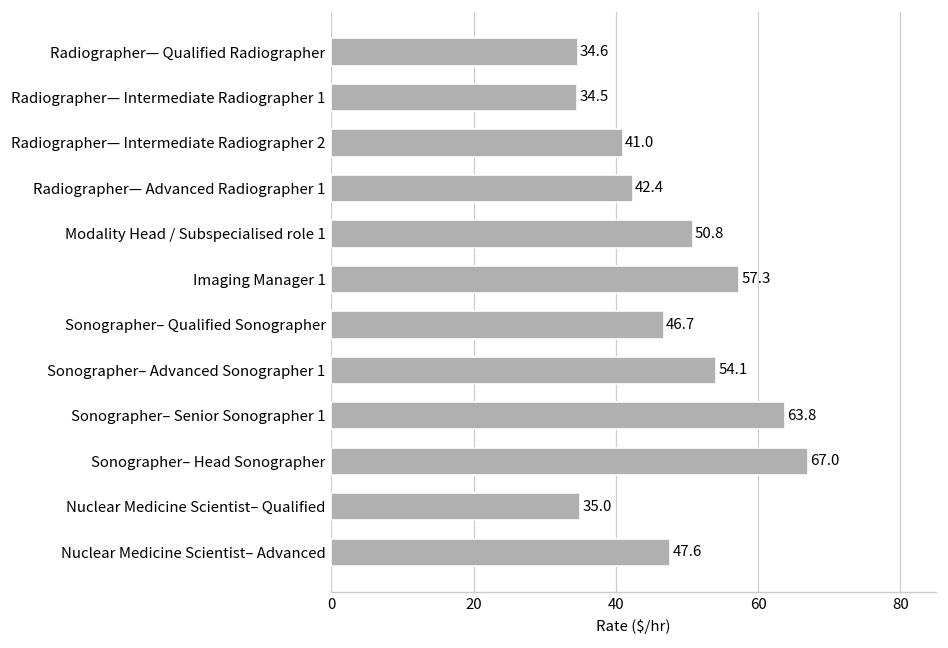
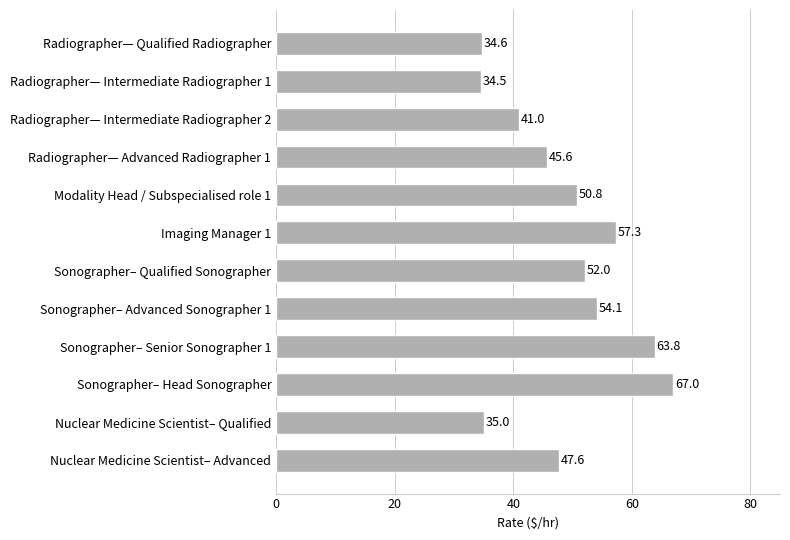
  {
    "Radiographer— Qualified Radiographer": 34.6,
    "Radiographer— Intermediate Radiographer 1": 34.5,
    "Radiographer— Intermediate Radiographer 2": 41.0,
-   "Radiographer— Advanced Radiographer 1": 42.4,
+   "Radiographer— Advanced Radiographer 1": 45.6,
    "Modality Head / Subspecialised role 1": 50.8,
    "Imaging Manager 1": 57.3,
-   "Sonographer– Qualified Sonographer": 46.7,
+   "Sonographer– Qualified Sonographer": 52.0,
    "Sonographer– Advanced Sonographer 1": 54.1,
    "Sonographer– Senior Sonographer 1": 63.8,
    "Sonographer– Head Sonographer": 67.0,
    "Nuclear Medicine Scientist– Qualified": 35.0,
    "Nuclear Medicine Scientist– Advanced": 47.6
  }
